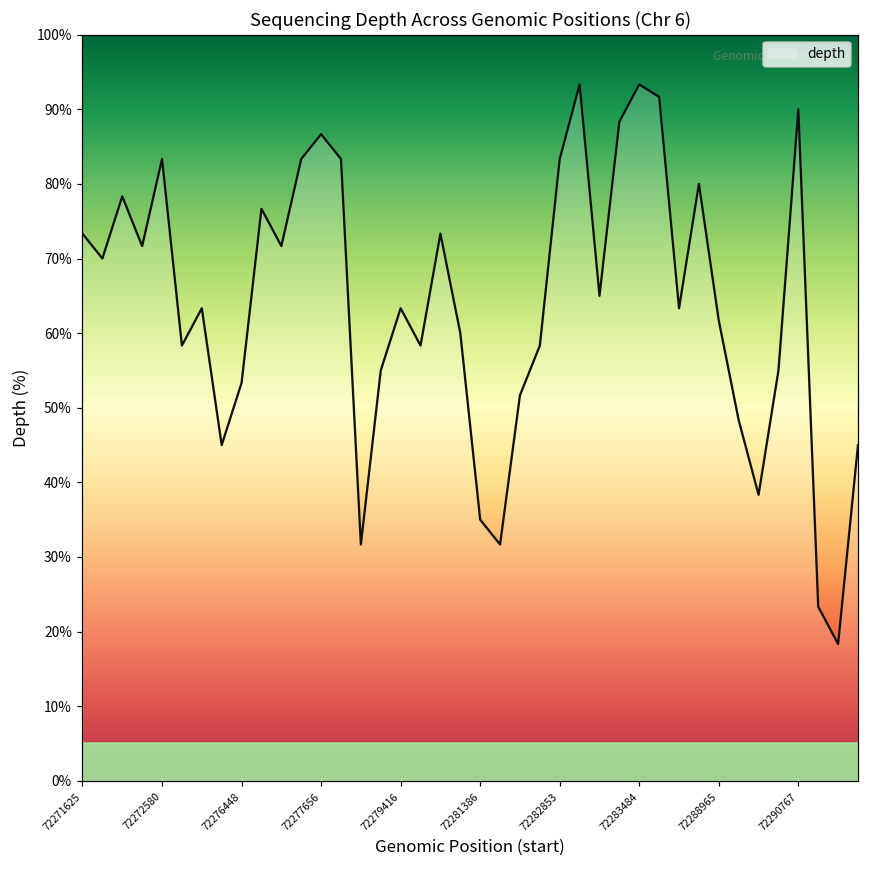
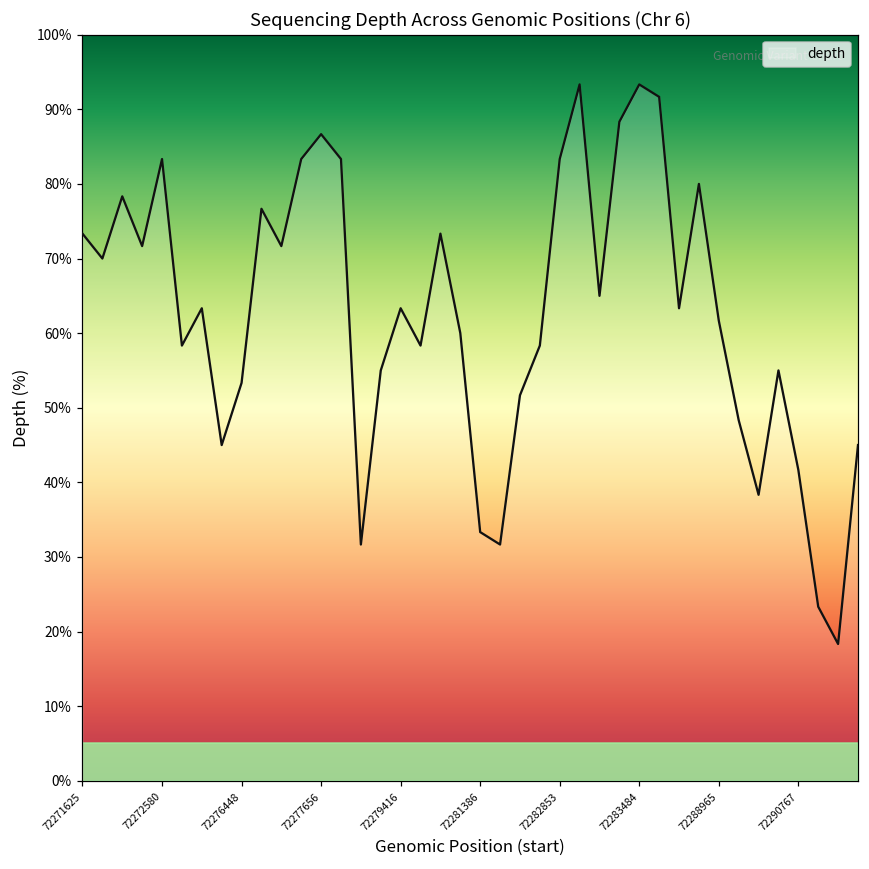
  {
    "72271625": "73%",
    "72272580": "83%",
    "72276448": "53%",
    "72277656": "87%",
    "72279416": "63%",
-   "72281386": "35%",
+   "72281386": "33%",
    "72282853": "83%",
    "72283484": "93%",
    "72288965": "62%",
-   "72290767": "90%"
+   "72290767": "42%"
  }
